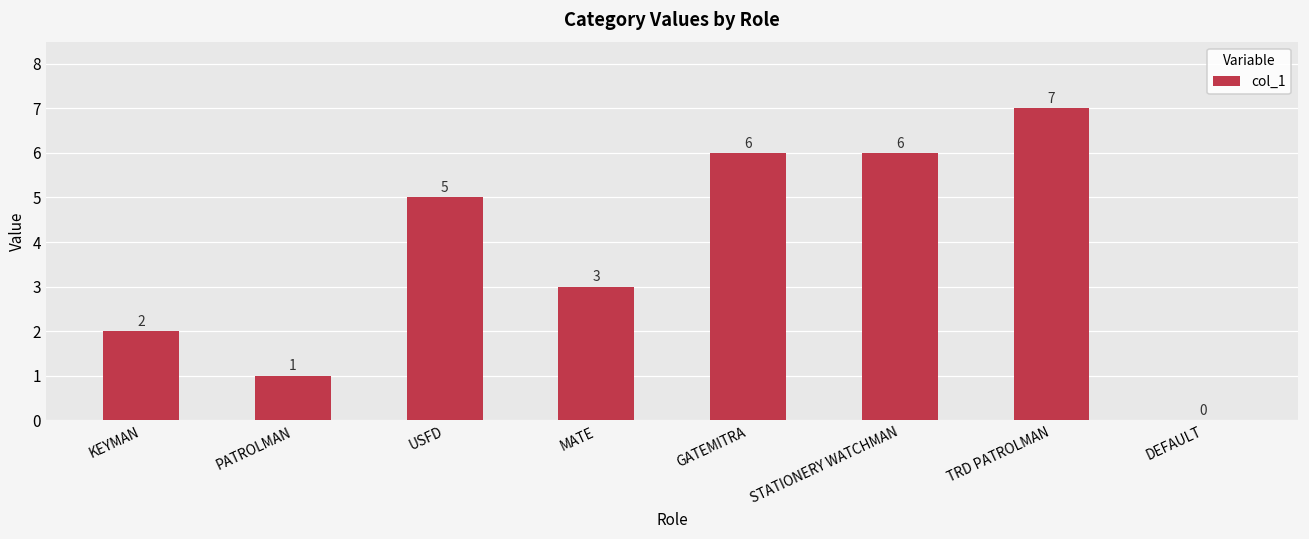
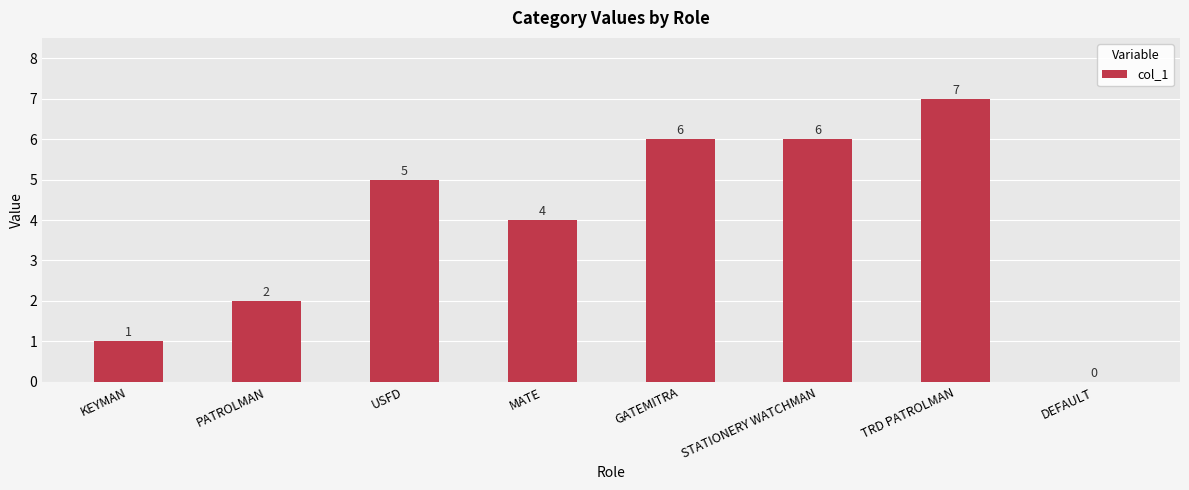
  {
-   "KEYMAN": 2,
-   "PATROLMAN": 1,
+   "KEYMAN": 1,
+   "PATROLMAN": 2,
    "USFD": 5,
-   "MATE": 3,
+   "MATE": 4,
    "GATEMITRA": 6,
    "STATIONERY WATCHMAN": 6,
    "TRD PATROLMAN": 7,
    "DEFAULT": 0
  }
